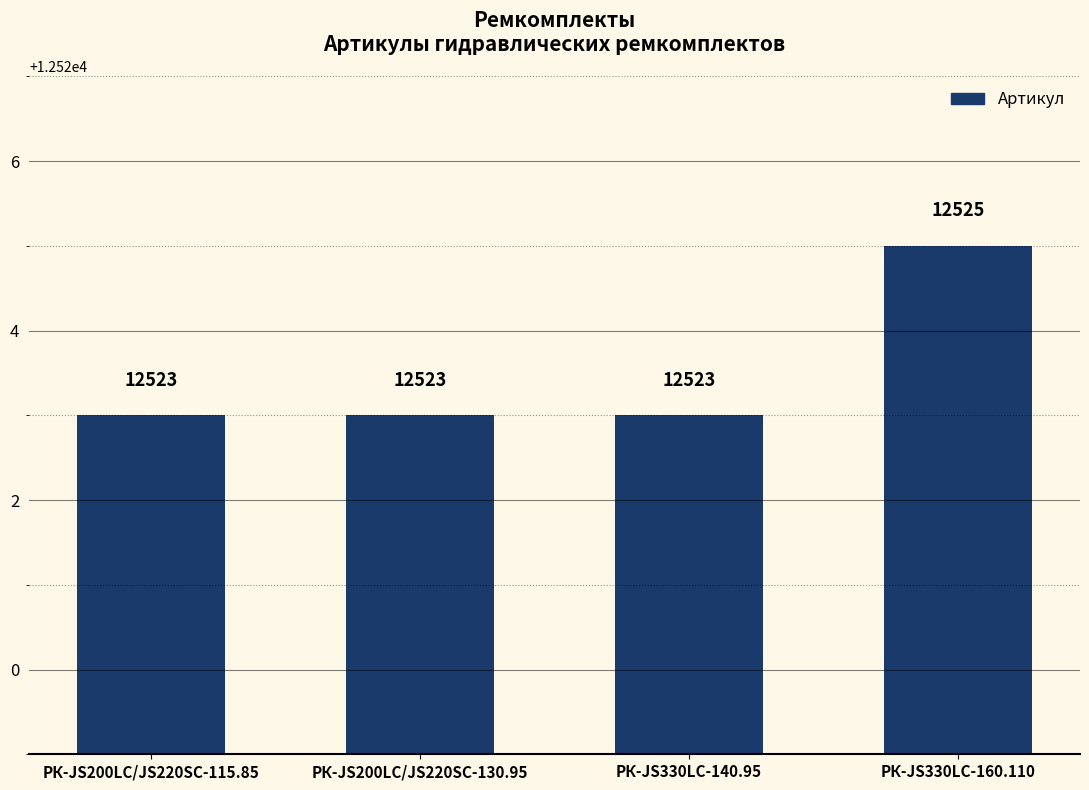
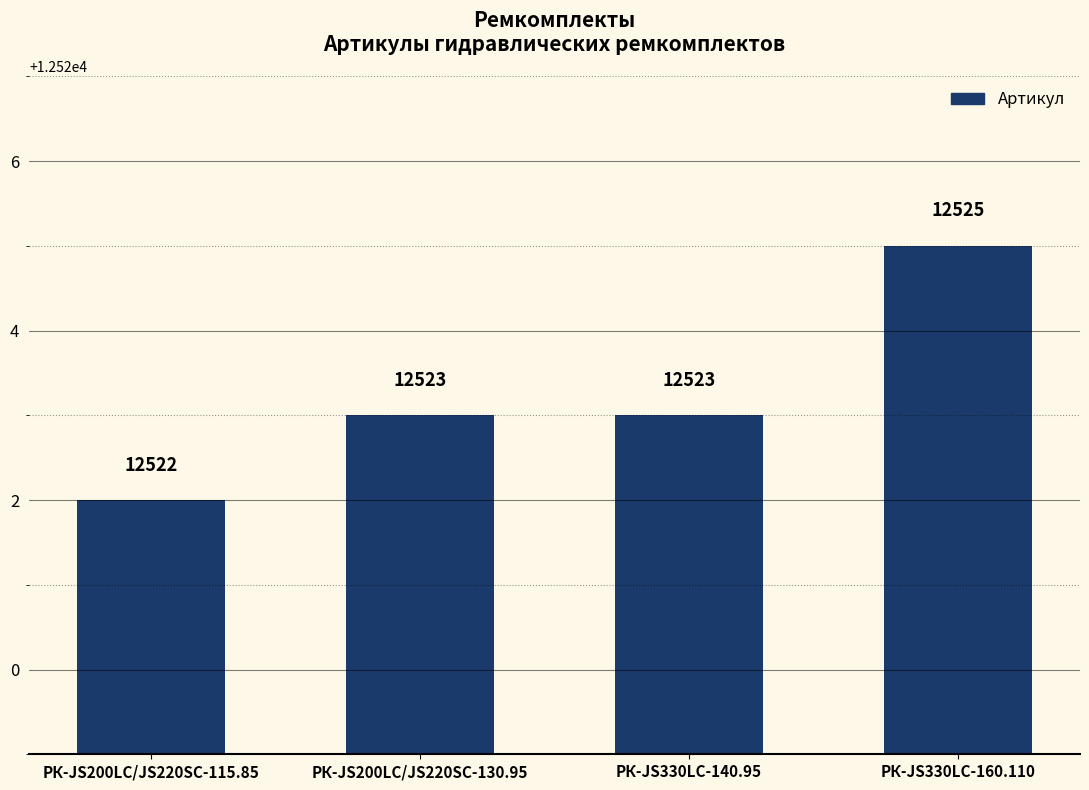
  {
-   "РК-JS200LC/JS220SC-115.85": 12523
+   "РК-JS200LC/JS220SC-115.85": 12522
  }
